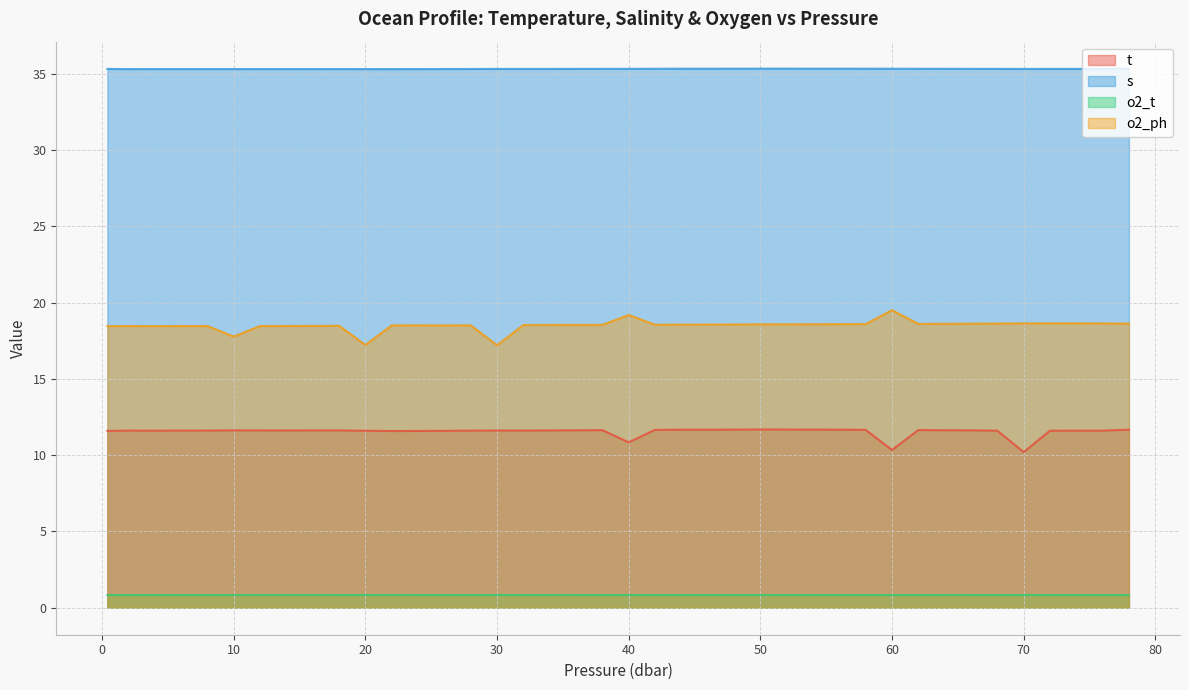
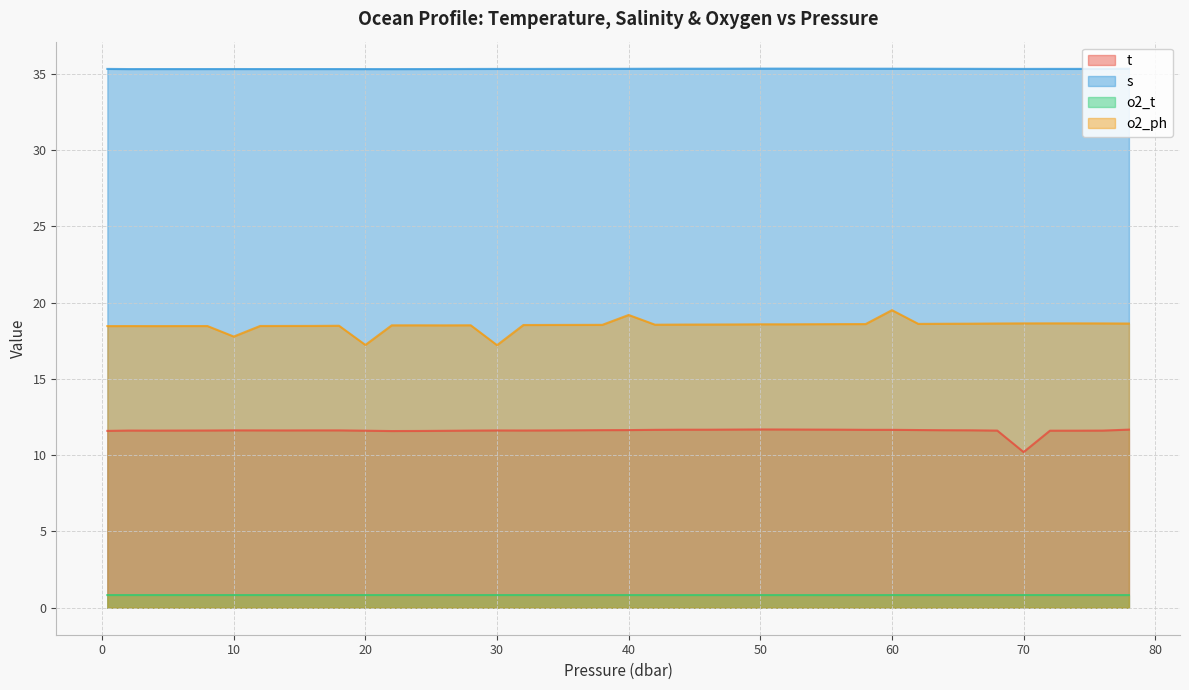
  {
    "t": {
      "10": 11.6,
      "20": 11.6,
      "30": 11.6,
-     "40": 10.8,
+     "40": 11.6,
      "50": 11.7,
-     "60": 10.3,
+     "60": 11.7,
      "70": 10.2
    },
    "s": {
      "10": 35.3,
      "20": 35.3,
      "30": 35.3,
      "40": 35.3,
      "50": 35.3,
      "60": 35.3,
      "70": 35.3
    },
    "o2_t": {
      "10": 0.8,
      "20": 0.8,
      "30": 0.8,
      "40": 0.8,
      "50": 0.8,
      "60": 0.8,
      "70": 0.8
    },
    "o2_ph": {
      "10": 17.8,
      "20": 17.2,
      "30": 17.2,
      "40": 19.2,
      "50": 18.6,
      "60": 19.5,
      "70": 18.6
    }
  }
